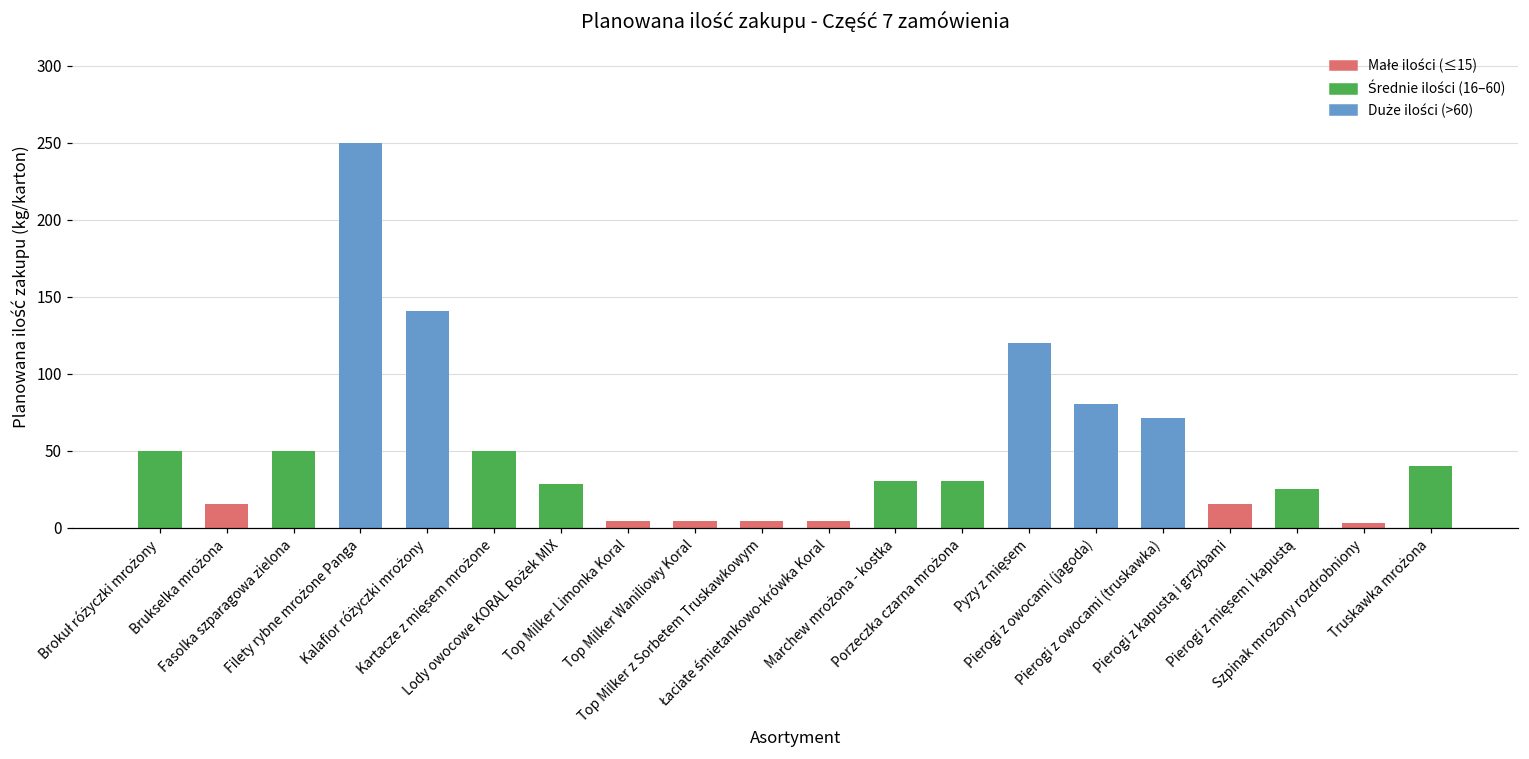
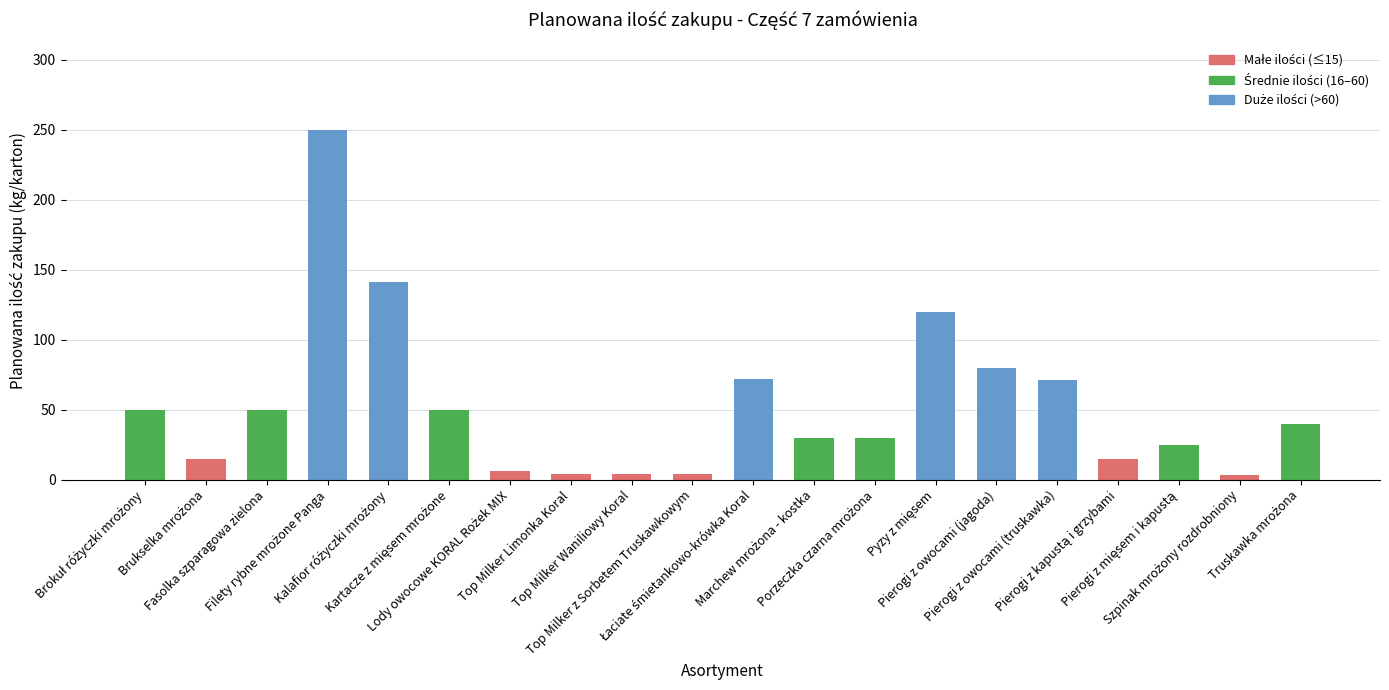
  {
    "Brokuł różyczki mrożony": 50,
    "Brukselka mrożona": 15,
    "Fasolka szparagowa zielona": 50,
    "Filety rybne mrożone Panga": 250,
    "Kalafior różyczki mrożony": 141,
    "Kartacze z mięsem mrożone": 50,
-   "Lody owocowe KORAL Rożek MIX": 28,
+   "Lody owocowe KORAL Rożek MIX": 6,
    "Top Milker Limonka Koral": 4,
    "Top Milker Waniliowy Koral": 4,
    "Top Milker z Sorbetem Truskawkowym": 4,
-   "Łaciate śmietankowo-krówka Koral": 4,
+   "Łaciate śmietankowo-krówka Koral": 72,
    "Marchew mrożona - kostka": 30,
    "Porzeczka czarna mrożona": 30,
    "Pyzy z mięsem": 120,
    "Pierogi z owocami (jagoda)": 80,
    "Pierogi z owocami (truskawka)": 71,
    "Pierogi z kapustą i grzybami": 15,
    "Pierogi z mięsem i kapustą": 25,
    "Szpinak mrożony rozdrobniony": 3,
    "Truskawka mrożona": 40
  }
